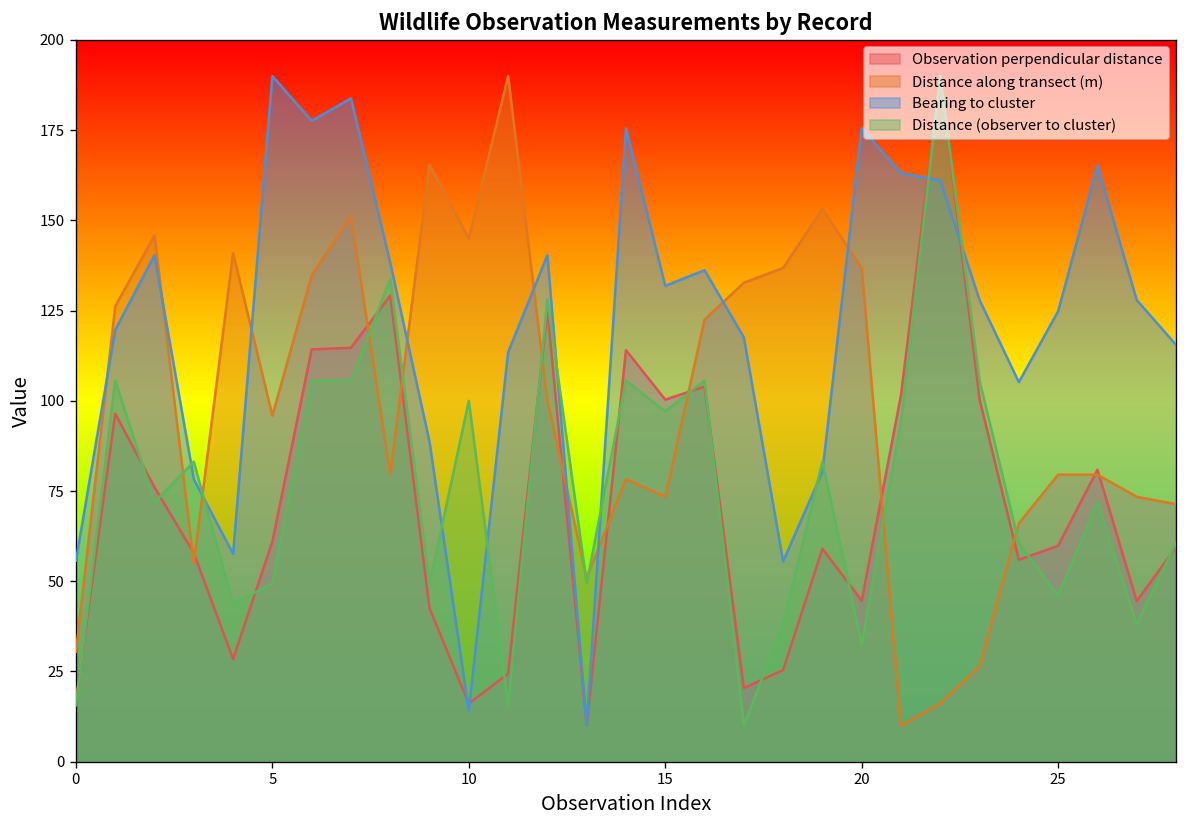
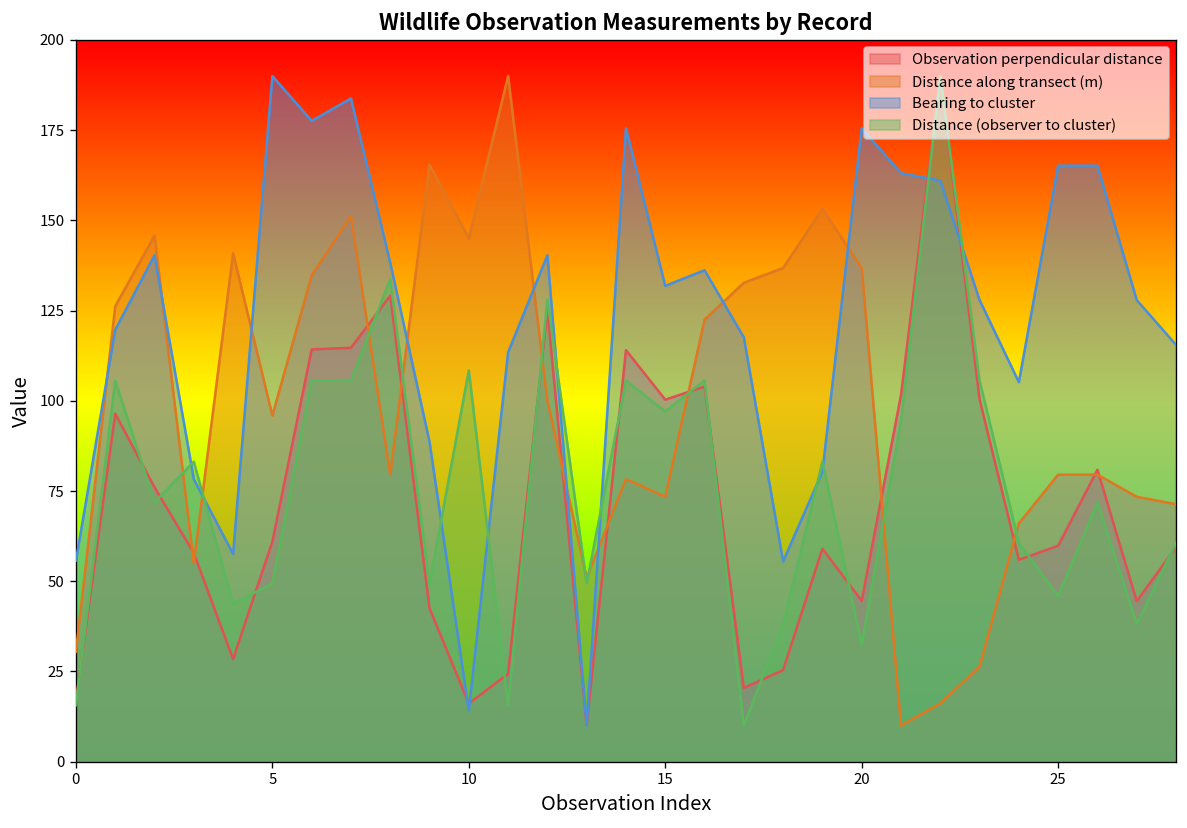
  {
    "Bearing to cluster": {
      "0": 56,
      "5": 190,
      "10": 14,
      "15": 132,
      "20": 176,
-     "25": 125
+     "25": 165
    },
    "Distance (observer to cluster)": {
      "0": 16,
      "5": 49,
-     "10": 100,
+     "10": 108,
      "15": 97,
      "20": 33,
      "25": 46
    }
  }
